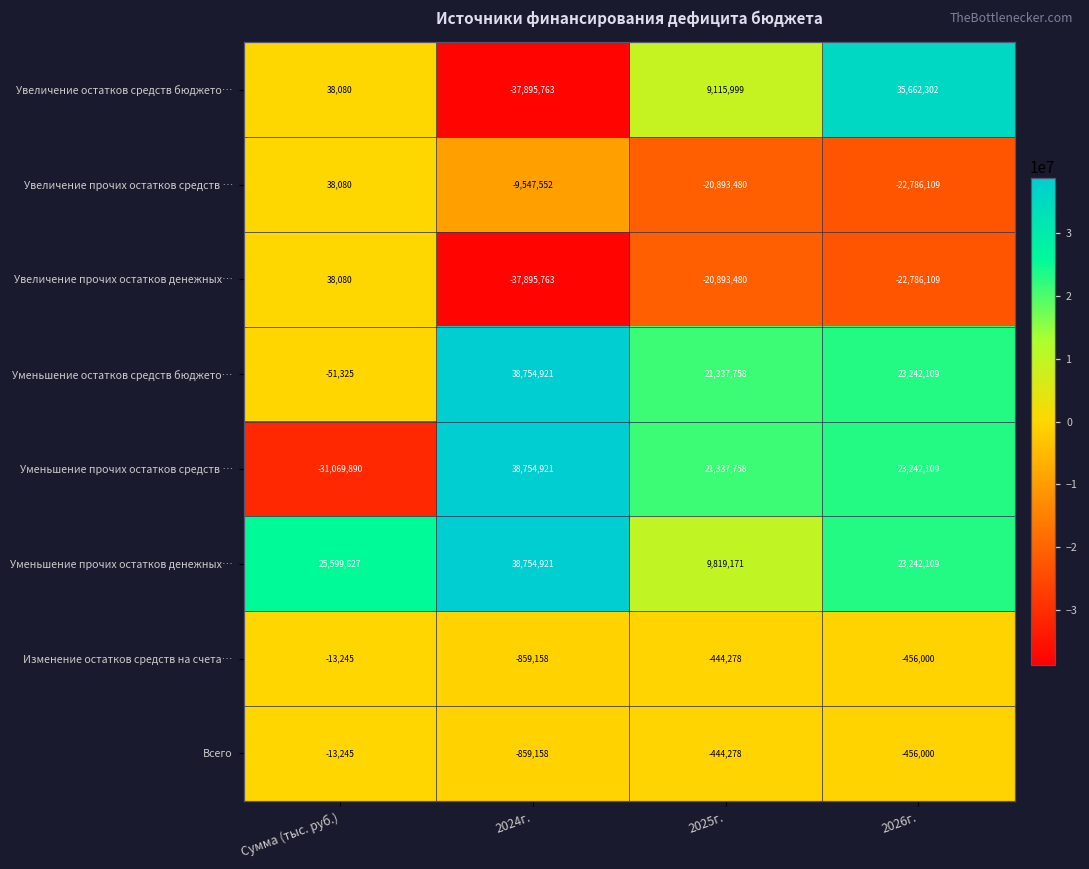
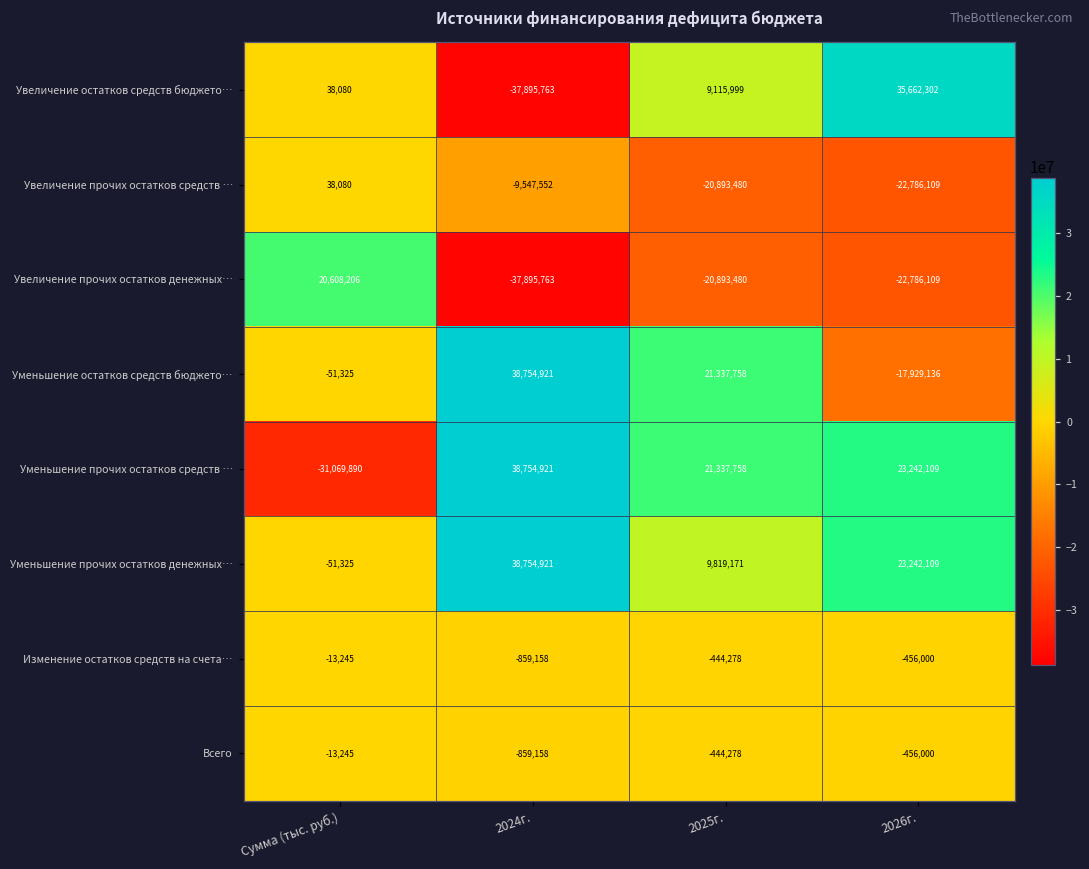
  {
    "Увеличение остатков средств бюджето…": {
      "Сумма (тыс. руб.)": "38,080",
      "2024г.": "-37,895,763",
      "2025г.": "9,115,999",
      "2026г.": "35,662,302"
    },
    "Увеличение прочих остатков средств …": {
      "Сумма (тыс. руб.)": "38,080",
      "2024г.": "-9,547,552",
      "2025г.": "-20,893,480",
      "2026г.": "-22,786,109"
    },
    "Увеличение прочих остатков денежных…": {
-     "Сумма (тыс. руб.)": "38,080",
+     "Сумма (тыс. руб.)": "20,608,206",
      "2024г.": "-37,895,763",
      "2025г.": "-20,893,480",
      "2026г.": "-22,786,109"
    },
    "Уменьшение остатков средств бюджето…": {
      "Сумма (тыс. руб.)": "-51,325",
      "2024г.": "38,754,921",
      "2025г.": "21,337,758",
-     "2026г.": "23,242,109"
+     "2026г.": "-17,929,136"
    },
    "Уменьшение прочих остатков средств …": {
      "Сумма (тыс. руб.)": "-31,069,890",
      "2024г.": "38,754,921",
      "2025г.": "21,337,758",
      "2026г.": "23,242,109"
    },
    "Уменьшение прочих остатков денежных…": {
-     "Сумма (тыс. руб.)": "25,599,627",
+     "Сумма (тыс. руб.)": "-51,325",
      "2024г.": "38,754,921",
      "2025г.": "9,819,171",
      "2026г.": "23,242,109"
    },
    "Изменение остатков средств на счета…": {
      "Сумма (тыс. руб.)": "-13,245",
      "2024г.": "-859,158",
      "2025г.": "-444,278",
      "2026г.": "-456,000"
    },
    "Всего": {
      "Сумма (тыс. руб.)": "-13,245",
      "2024г.": "-859,158",
      "2025г.": "-444,278",
      "2026г.": "-456,000"
    }
  }
